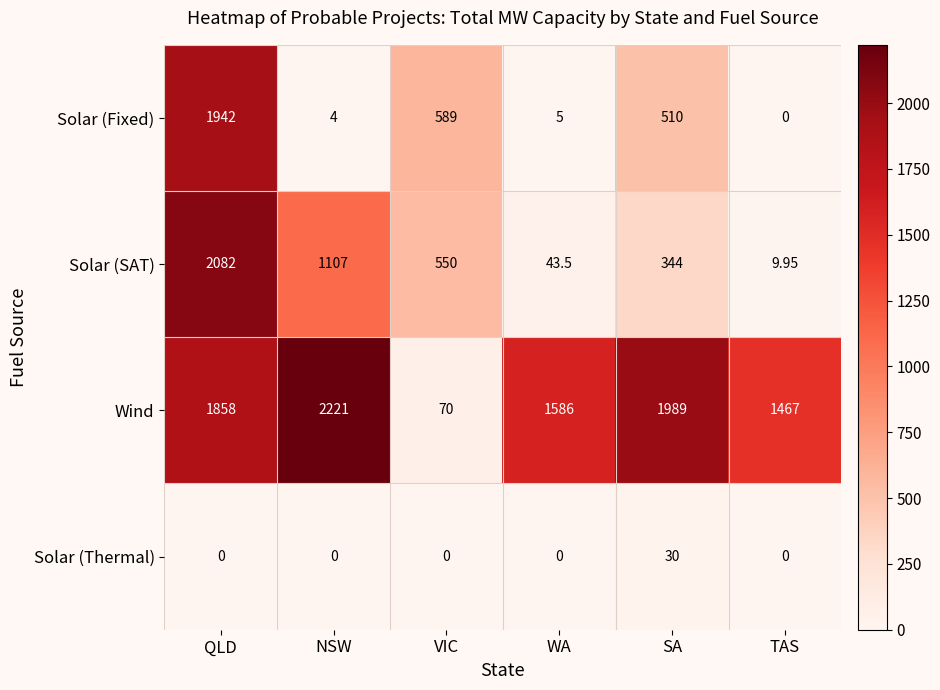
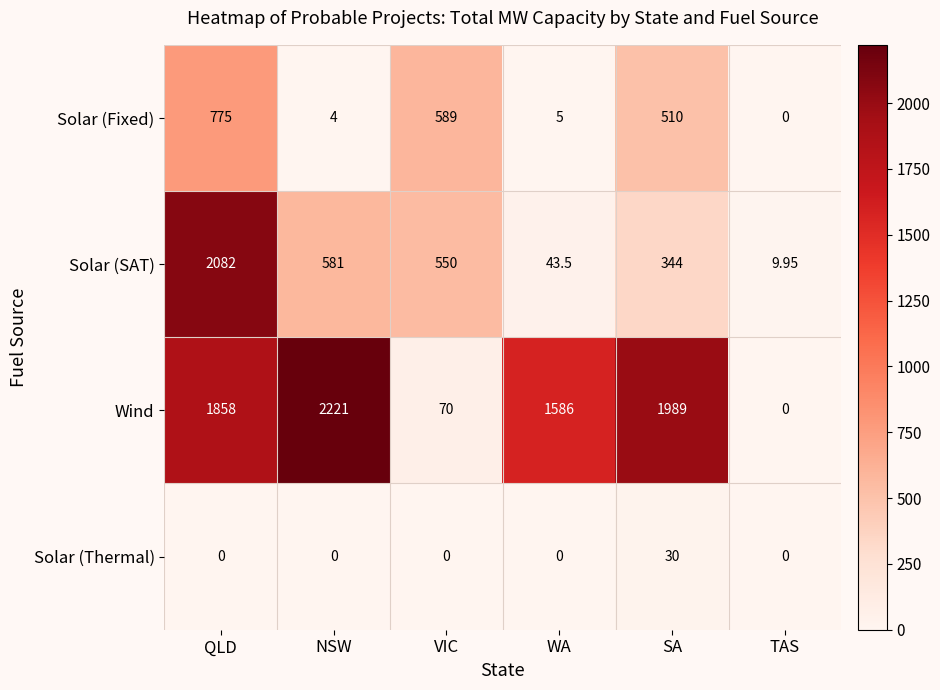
  {
    "Solar (Fixed)": {
-     "QLD": 1942,
+     "QLD": 775,
      "NSW": 4,
      "VIC": 589,
      "WA": 5,
      "SA": 510,
      "TAS": 0
    },
    "Solar (SAT)": {
      "QLD": 2082,
-     "NSW": 1107,
+     "NSW": 581,
      "VIC": 550,
      "WA": 43.5,
      "SA": 344,
      "TAS": 9.95
    },
    "Wind": {
      "QLD": 1858,
      "NSW": 2221,
      "VIC": 70,
      "WA": 1586,
      "SA": 1989,
-     "TAS": 1467
+     "TAS": 0
    },
    "Solar (Thermal)": {
      "QLD": 0,
      "NSW": 0,
      "VIC": 0,
      "WA": 0,
      "SA": 30,
      "TAS": 0
    }
  }
